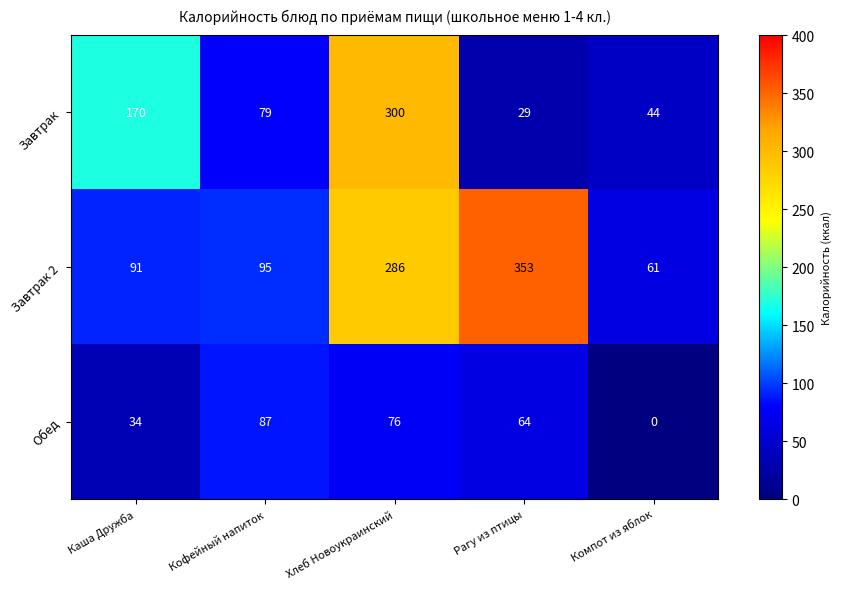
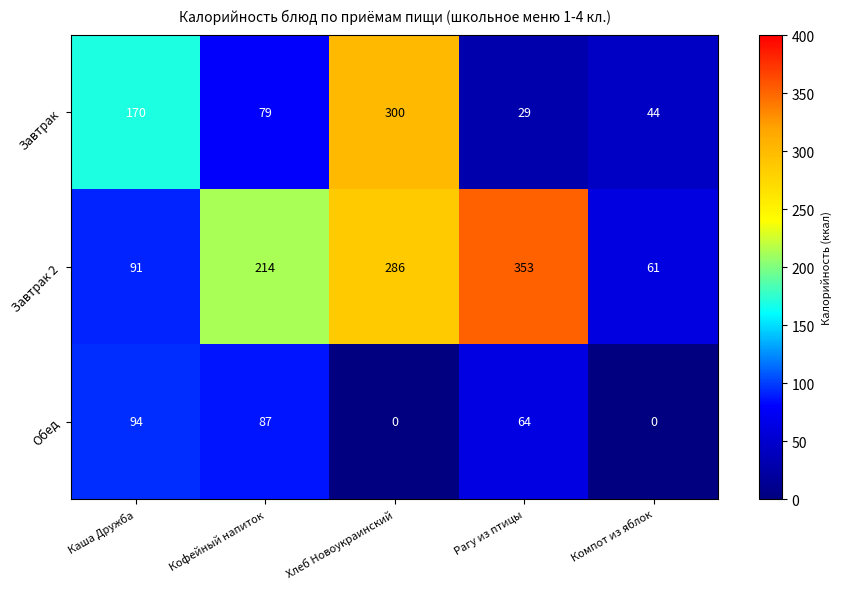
  {
    "Завтрак": {
      "Каша Дружба": 170,
      "Кофейный напиток": 79,
      "Хлеб Новоукраинский": 300,
      "Рагу из птицы": 29,
      "Компот из яблок": 44
    },
    "Завтрак 2": {
      "Каша Дружба": 91,
-     "Кофейный напиток": 95,
+     "Кофейный напиток": 214,
      "Хлеб Новоукраинский": 286,
      "Рагу из птицы": 353,
      "Компот из яблок": 61
    },
    "Обед": {
-     "Каша Дружба": 34,
+     "Каша Дружба": 94,
      "Кофейный напиток": 87,
-     "Хлеб Новоукраинский": 76,
+     "Хлеб Новоукраинский": 0,
      "Рагу из птицы": 64,
      "Компот из яблок": 0
    }
  }
